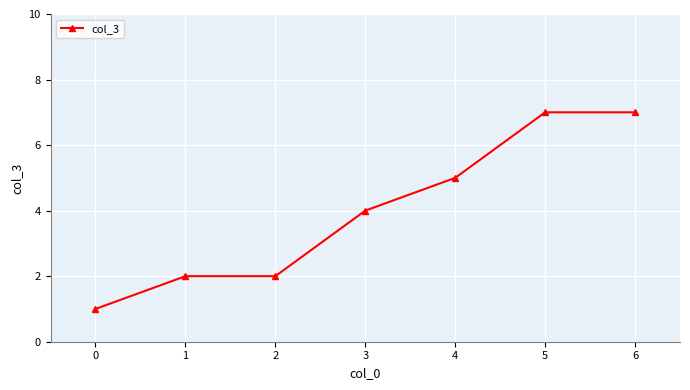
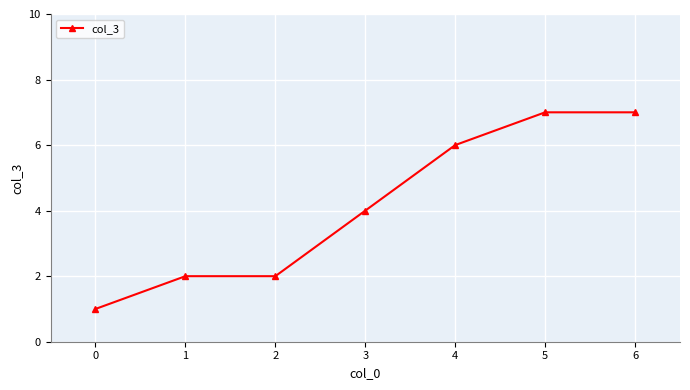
  {
    "0": 1,
    "1": 2,
    "2": 2,
    "3": 4,
-   "4": 5,
+   "4": 6,
    "5": 7,
    "6": 7
  }
